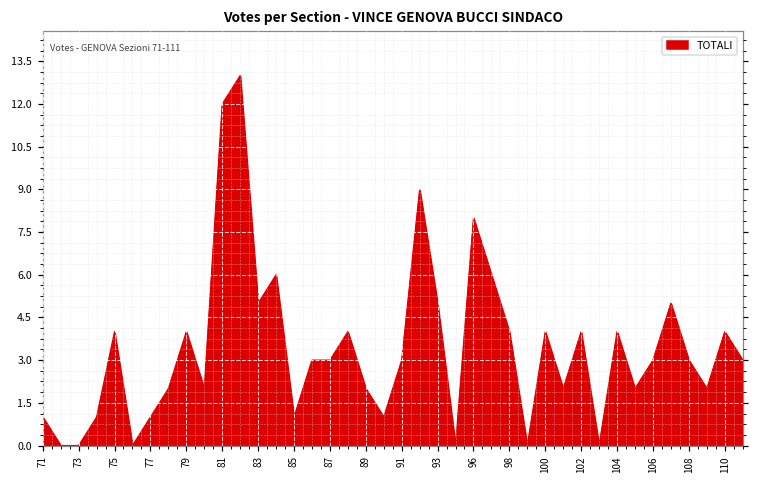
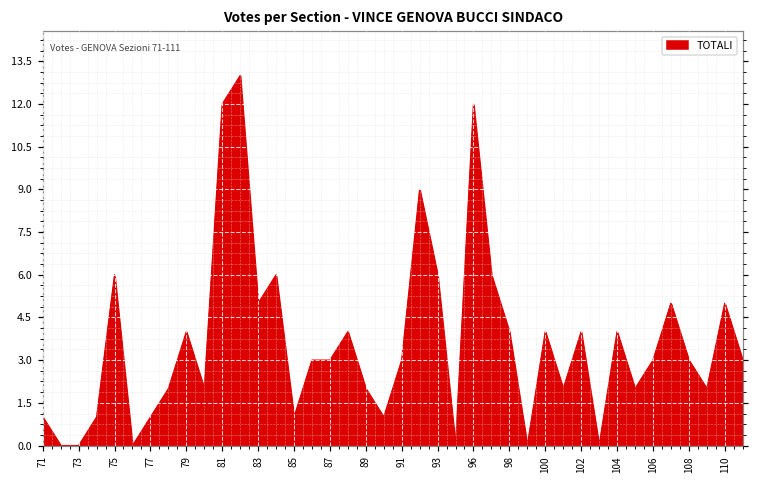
  {
    "71": 1,
    "73": 0,
-   "75": 4,
+   "75": 6,
    "77": 1,
    "79": 4,
    "81": 12,
    "83": 5,
    "85": 1,
    "87": 3,
    "89": 2,
    "91": 3,
-   "93": 5,
-   "96": 8,
+   "93": 6,
+   "96": 12,
    "98": 4,
    "100": 4,
    "102": 4,
    "104": 4,
    "106": 3,
    "108": 3,
-   "110": 4
+   "110": 5
  }
